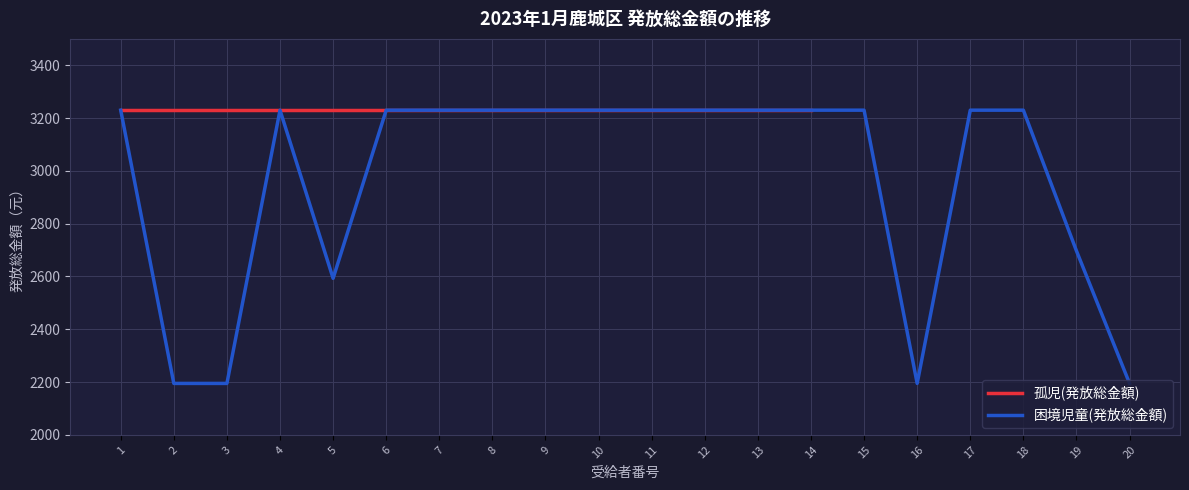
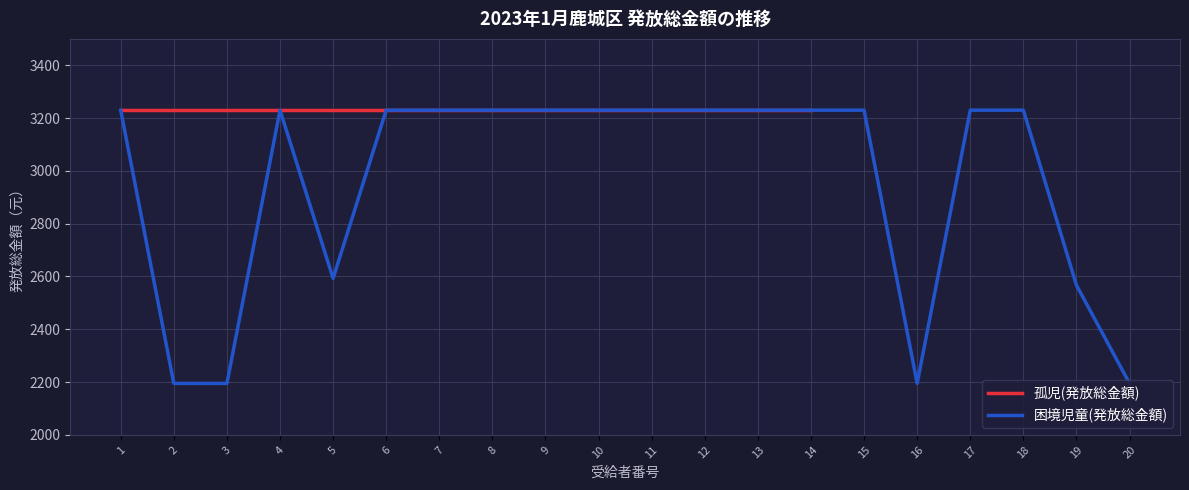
  {
    "孤児(発放総金額)": {
      "2": 3230,
      "3": 3230,
      "5": 3230
    },
    "困境児童(発放総金額)": {
      "2": 2200,
      "3": 2200,
      "5": 2590,
      "15": 3230,
      "16": 2200,
      "17": 3230,
      "18": 3230,
-     "19": 2700
+     "19": 2570
    }
  }
